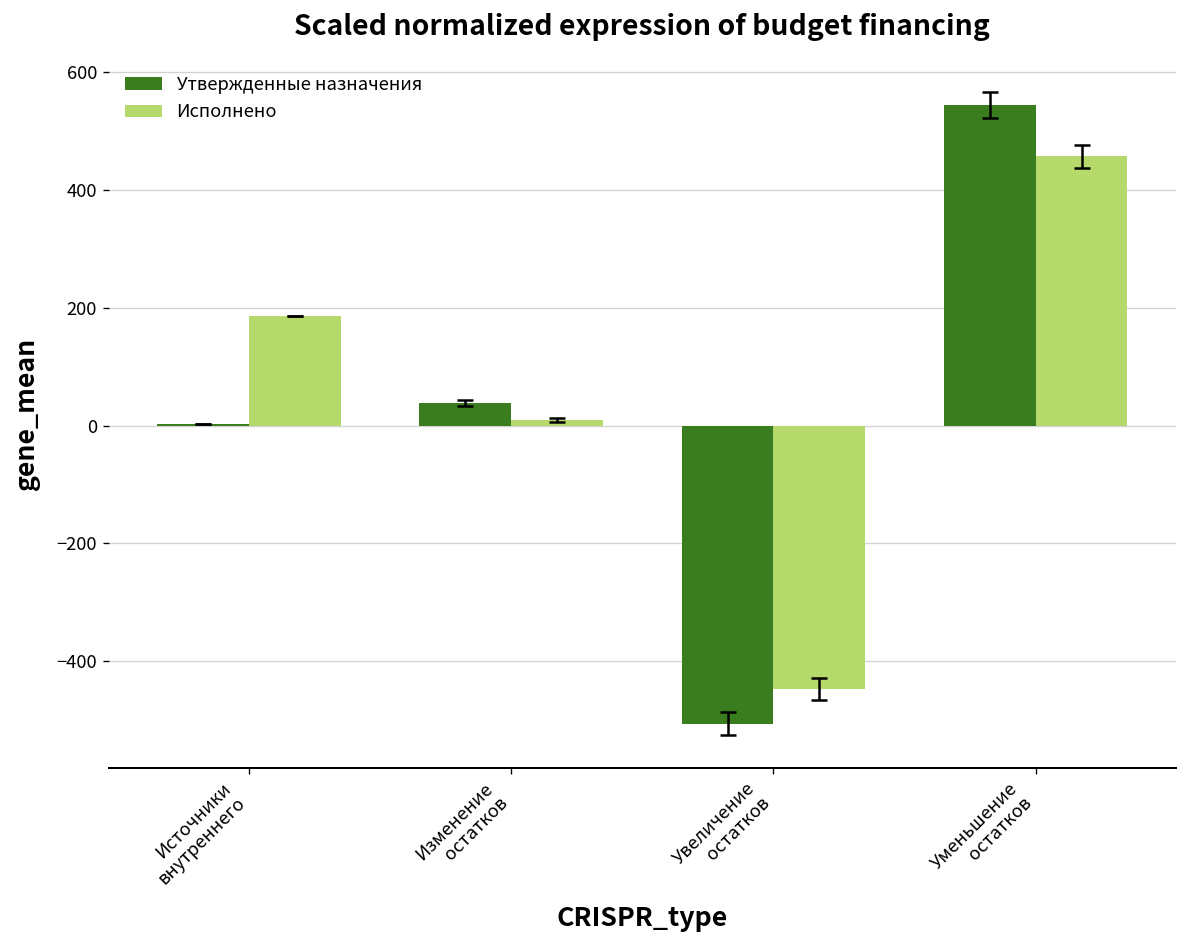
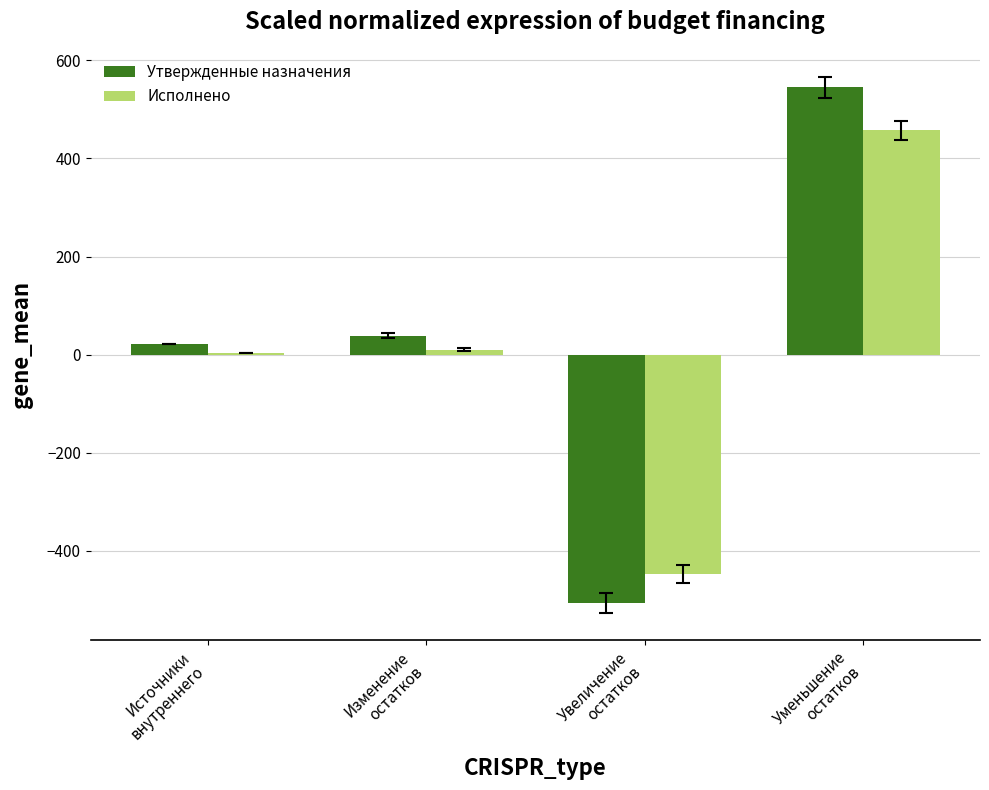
  {
    "Утвержденные назначения": {
-     "Источники внутреннего": 0,
+     "Источники внутреннего": 20,
      "Изменение остатков": 40,
      "Увеличение остатков": -510,
      "Уменьшение остатков": 540
    },
    "Исполнено": {
-     "Источники внутреннего": 190,
+     "Источники внутреннего": 0,
      "Изменение остатков": 10,
      "Увеличение остатков": -450,
      "Уменьшение остатков": 460
    }
  }
